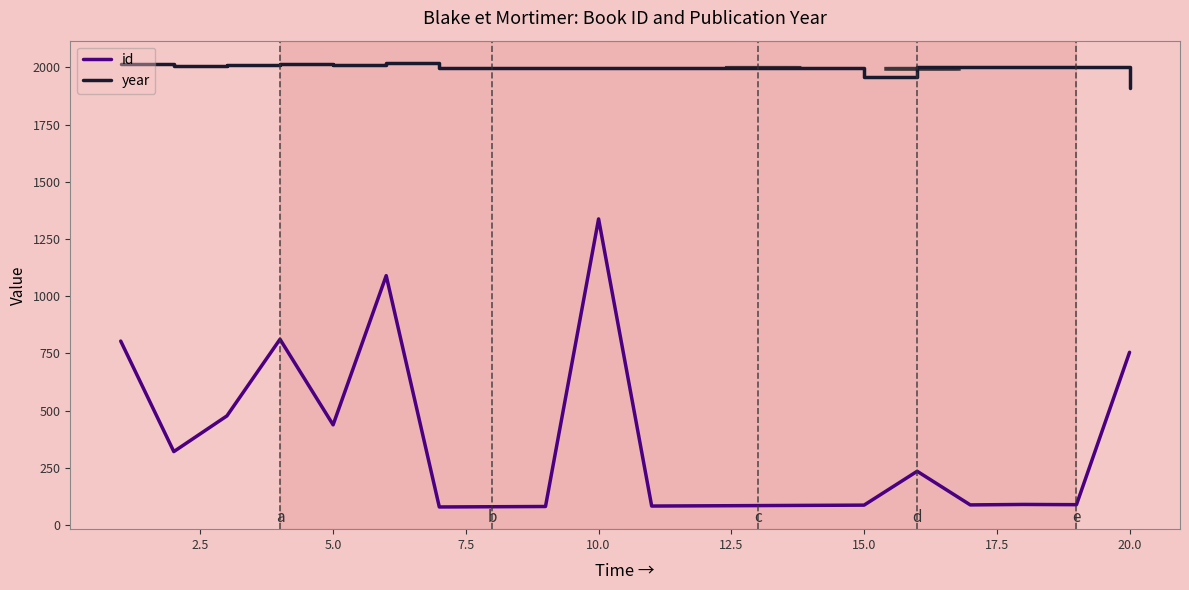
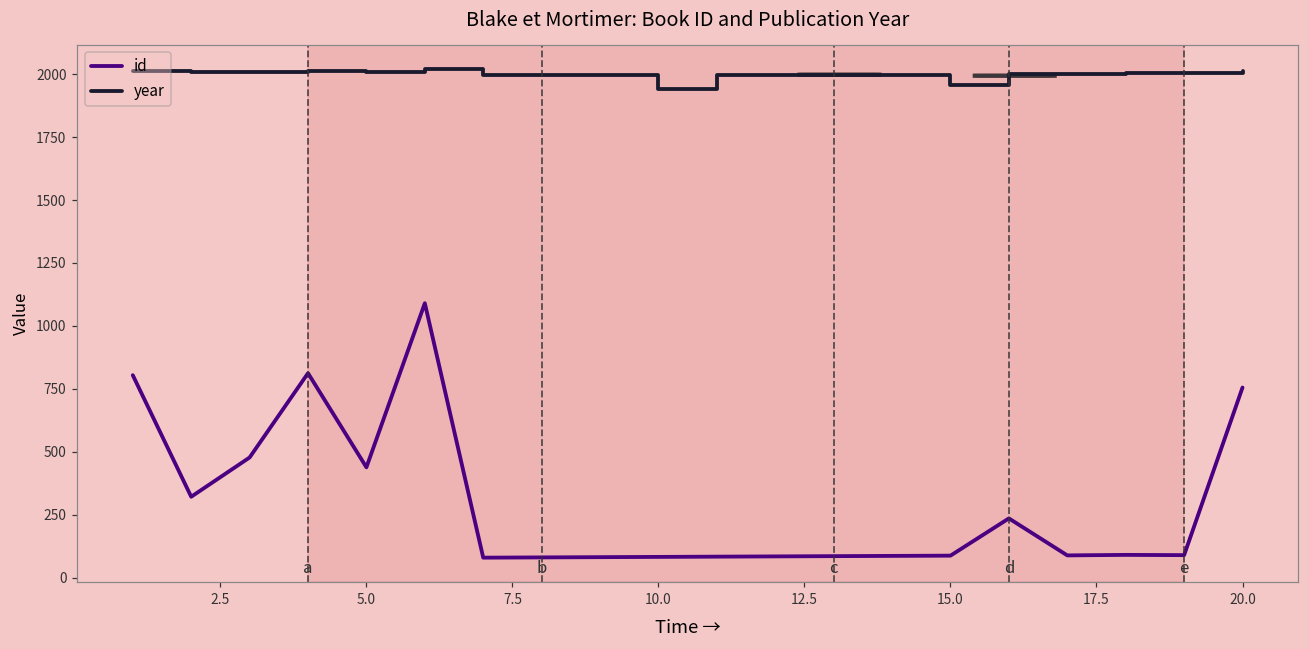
  {
    "id": {
      "5.0": 440,
-     "10.0": 1340,
+     "10.0": 80,
      "15.0": 90,
      "20.0": 760
    },
    "year": {
      "5.0": 2010,
-     "10.0": 2000,
+     "10.0": 1940,
      "15.0": 1960,
-     "20.0": 1910
+     "20.0": 2010
    }
  }
